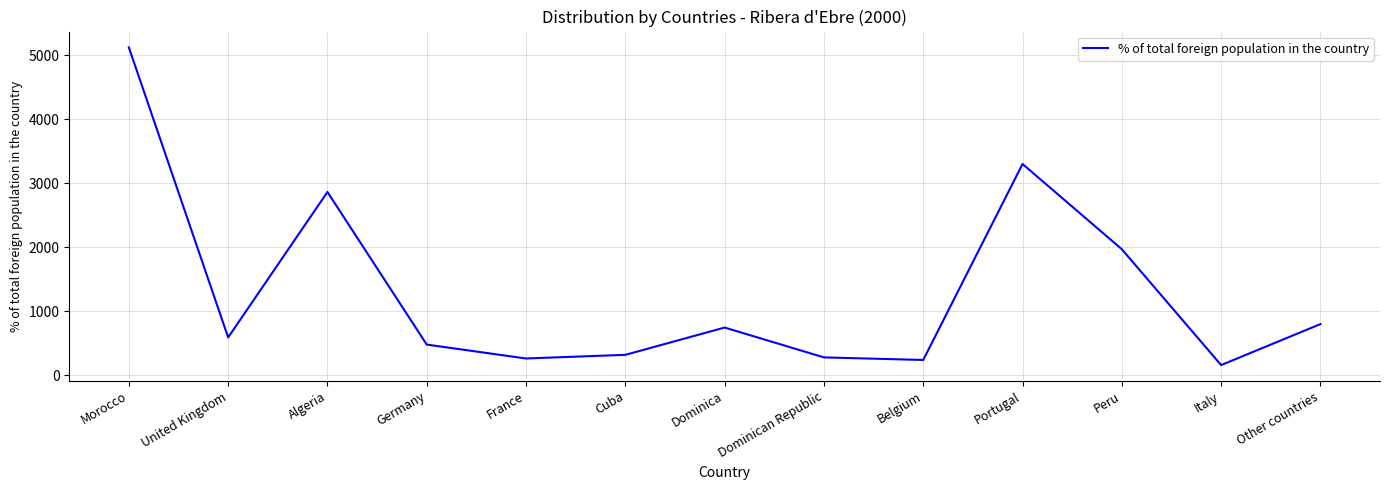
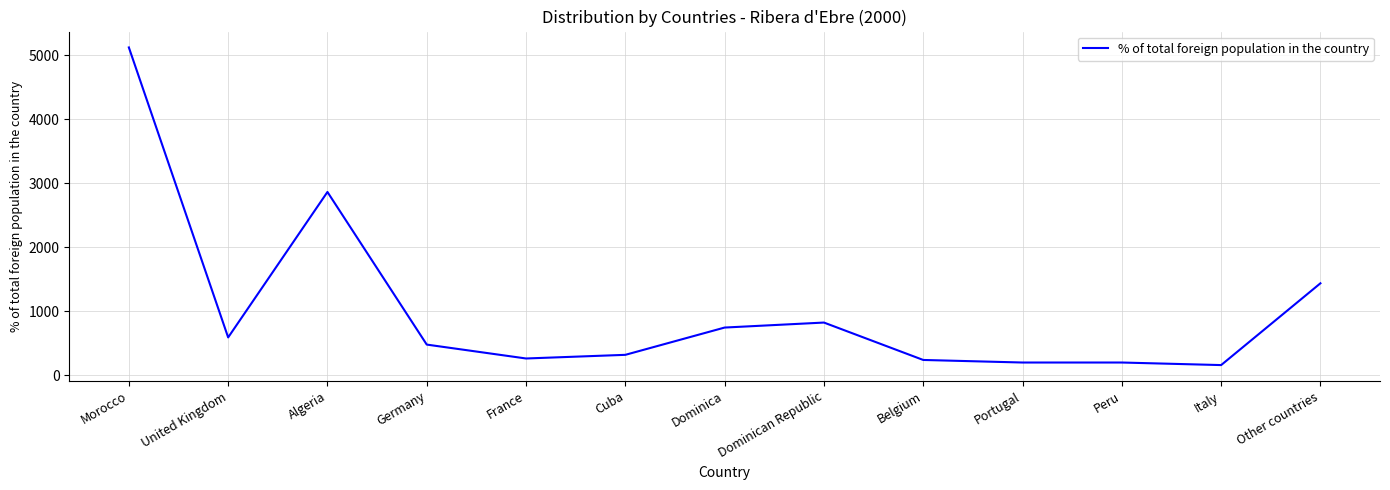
  {
    "Morocco": 5100,
    "United Kingdom": 600,
    "Algeria": 2900,
    "Germany": 500,
    "France": 300,
    "Cuba": 300,
    "Dominica": 700,
-   "Dominican Republic": 300,
+   "Dominican Republic": 800,
    "Belgium": 200,
-   "Portugal": 3300,
-   "Peru": 2000,
+   "Portugal": 200,
+   "Peru": 200,
    "Italy": 200,
-   "Other countries": 800
+   "Other countries": 1400
  }
